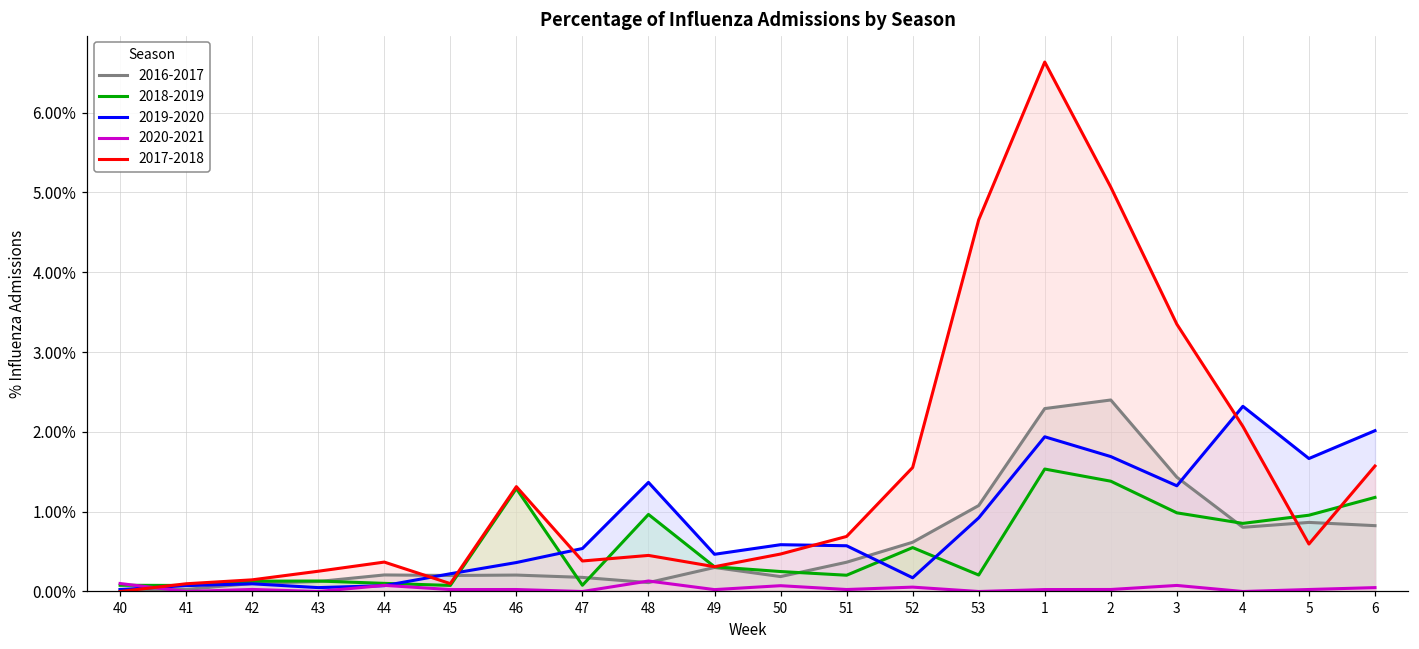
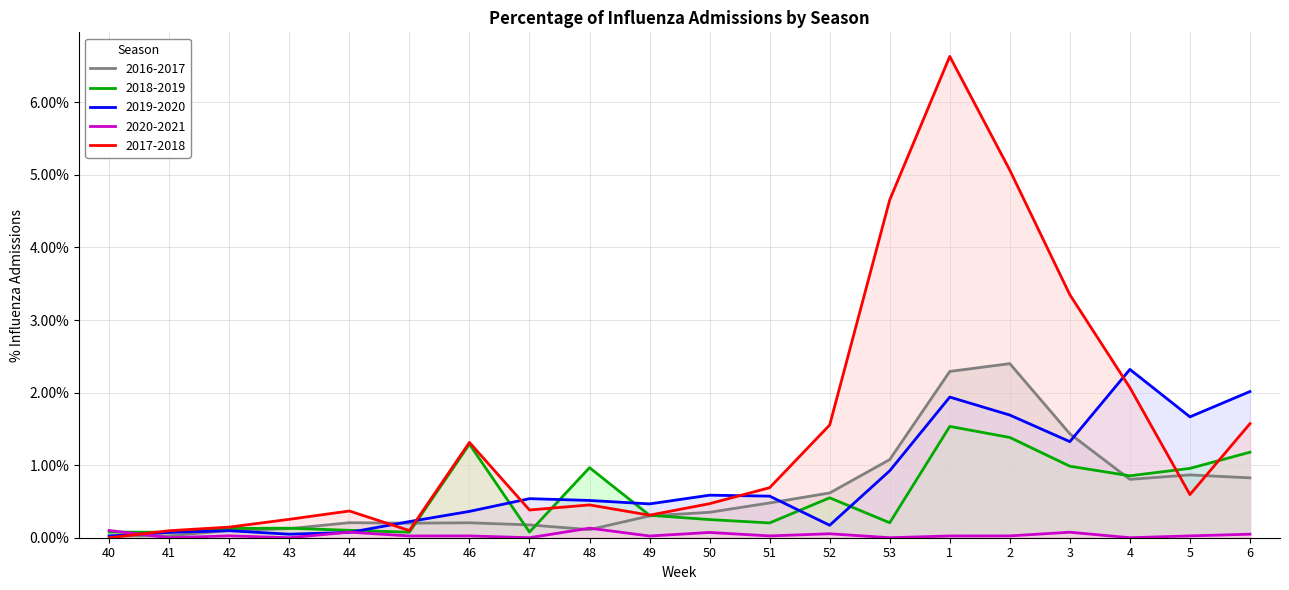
  {
    "2016-2017": {
      "44": "0.2%",
      "46": "0.2%",
      "47": "0.2%",
-     "50": "0.2%",
-     "51": "0.4%",
+     "50": "0.4%",
+     "51": "0.5%",
      "52": "0.6%",
      "53": "1.1%",
      "1": "2.3%",
      "2": "2.4%",
      "3": "1.4%",
      "4": "0.8%",
      "5": "0.9%",
      "6": "0.8%"
    },
    "2018-2019": {
      "47": "0.1%",
      "48": "1.0%",
      "50": "0.3%",
      "51": "0.2%",
      "52": "0.6%",
      "53": "0.2%",
      "1": "1.5%",
      "2": "1.4%",
      "3": "1.0%",
      "4": "0.9%",
      "5": "1.0%",
      "6": "1.2%"
    },
    "2019-2020": {
      "43": "0.0%",
      "46": "0.4%",
      "47": "0.5%",
-     "48": "1.4%",
+     "48": "0.5%",
      "49": "0.5%",
      "50": "0.6%",
      "51": "0.6%",
      "52": "0.2%",
      "53": "0.9%",
      "1": "1.9%",
      "2": "1.7%",
      "3": "1.3%",
      "4": "2.3%",
      "5": "1.7%",
      "6": "2.0%"
    },
    "2020-2021": {
      "42": "0.0%",
      "43": "0.0%",
      "45": "0.0%",
      "46": "0.0%",
      "47": "0.0%",
      "49": "0.0%",
      "50": "0.1%",
      "51": "0.0%",
      "52": "0.1%",
      "53": "0.0%",
      "1": "0.0%",
      "2": "0.0%",
      "3": "0.1%",
      "4": "0.0%",
      "5": "0.0%",
      "6": "0.0%"
    },
    "2017-2018": {
      "43": "0.3%",
      "44": "0.4%",
      "47": "0.4%",
      "48": "0.5%",
      "50": "0.5%",
      "51": "0.7%",
      "52": "1.6%",
      "53": "4.7%",
      "1": "6.6%",
      "2": "5.1%",
      "3": "3.3%",
      "4": "2.1%",
      "5": "0.6%",
      "6": "1.6%"
    }
  }
